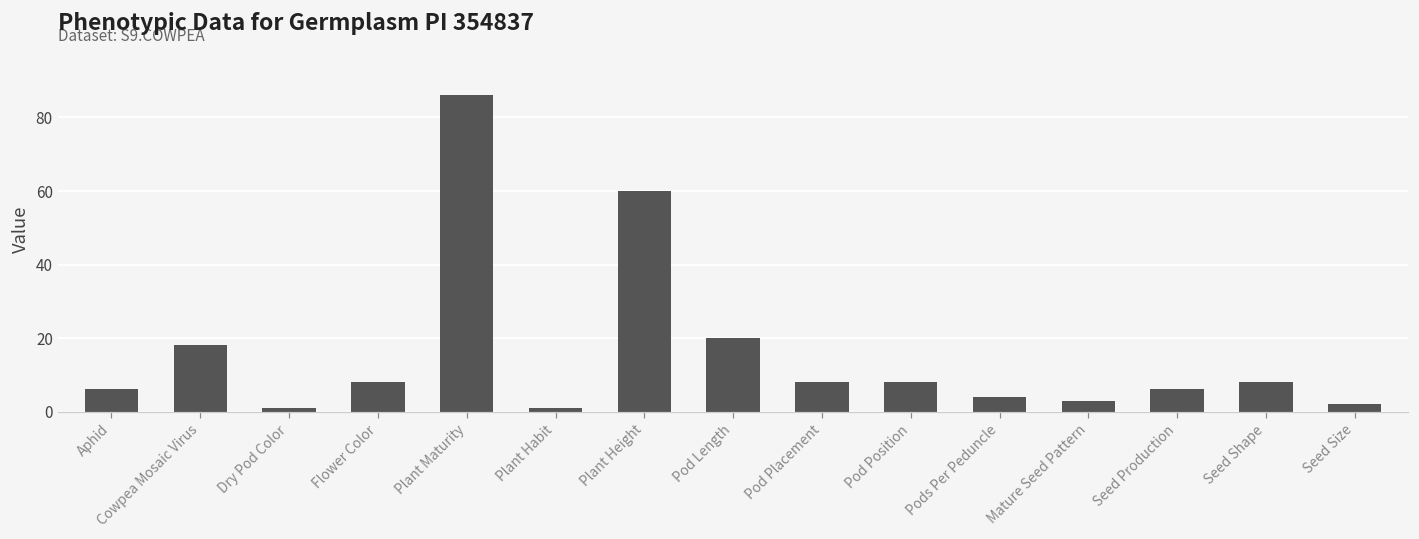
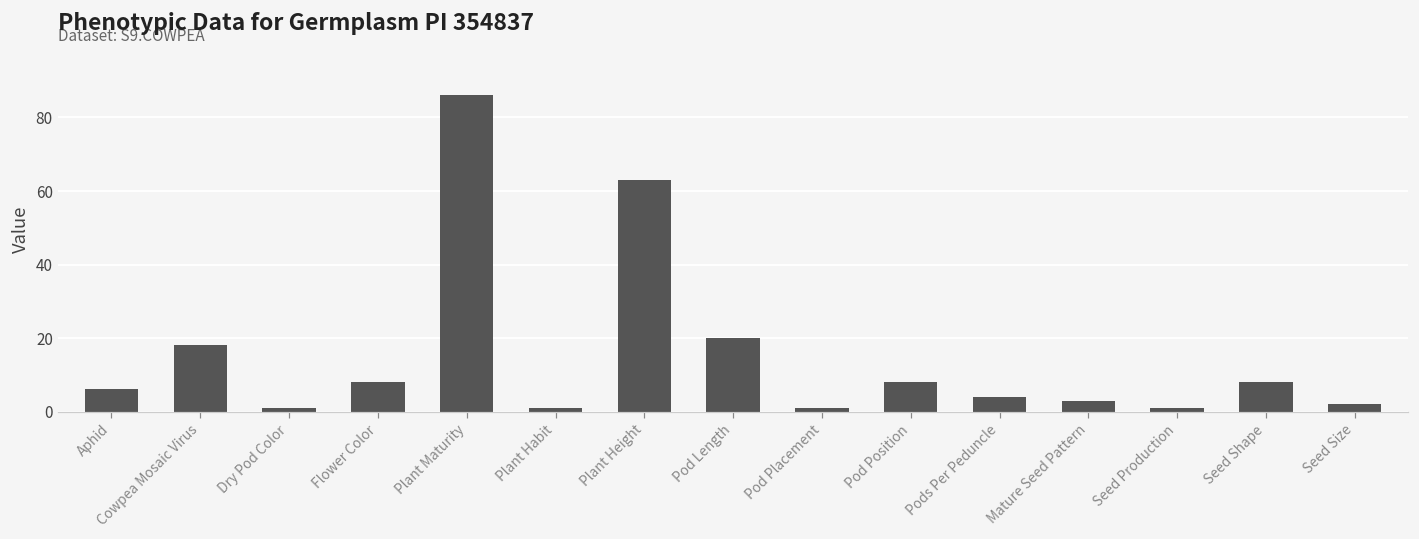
  {
    "Aphid": 6,
    "Cowpea Mosaic Virus": 18,
    "Dry Pod Color": 1,
    "Flower Color": 8,
    "Plant Maturity": 86,
    "Plant Habit": 1,
-   "Plant Height": 60,
+   "Plant Height": 63,
    "Pod Length": 20,
-   "Pod Placement": 8,
+   "Pod Placement": 1,
    "Pod Position": 8,
    "Pods Per Peduncle": 4,
    "Mature Seed Pattern": 3,
-   "Seed Production": 6,
+   "Seed Production": 1,
    "Seed Shape": 8,
    "Seed Size": 2
  }
